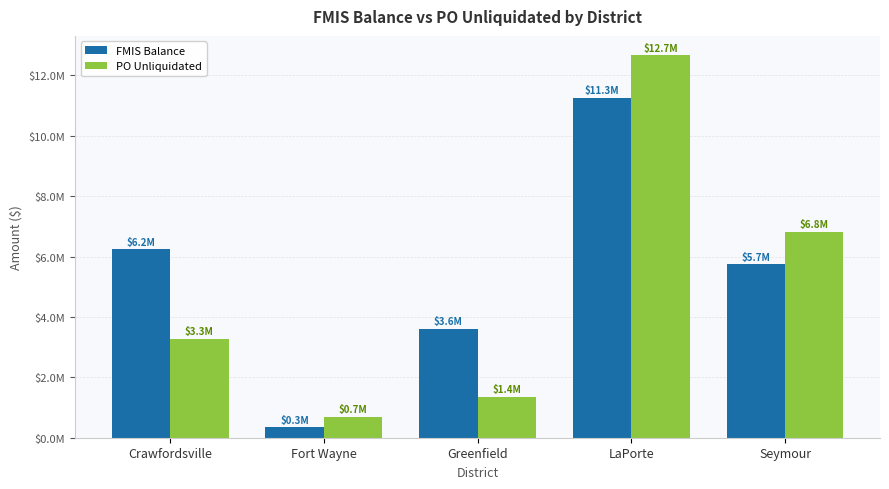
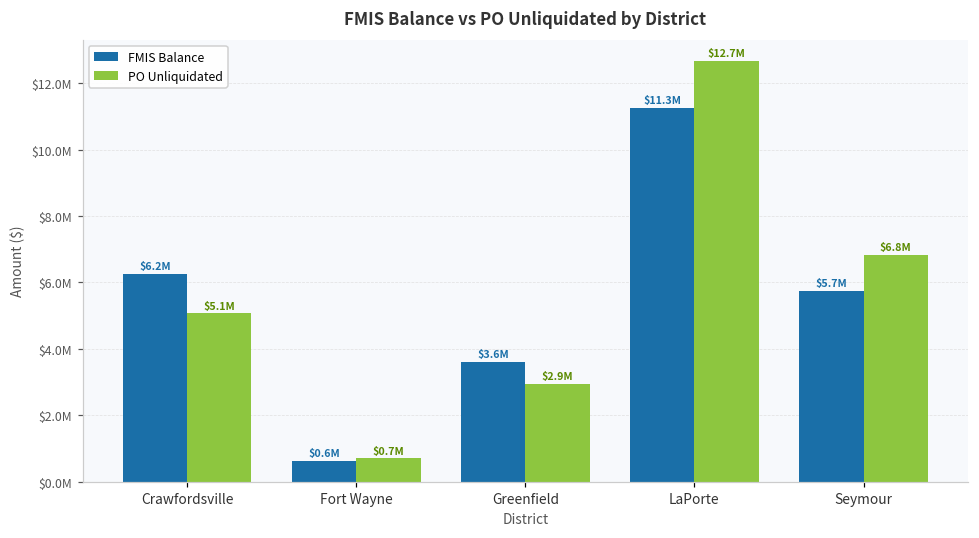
  {
    "FMIS Balance": {
      "Crawfordsville": "$6.2M",
-     "Fort Wayne": "$0.3M",
+     "Fort Wayne": "$0.6M",
      "Greenfield": "$3.6M",
      "LaPorte": "$11.3M",
      "Seymour": "$5.7M"
    },
    "PO Unliquidated": {
-     "Crawfordsville": "$3.3M",
+     "Crawfordsville": "$5.1M",
      "Fort Wayne": "$0.7M",
-     "Greenfield": "$1.4M",
+     "Greenfield": "$2.9M",
      "LaPorte": "$12.7M",
      "Seymour": "$6.8M"
    }
  }
